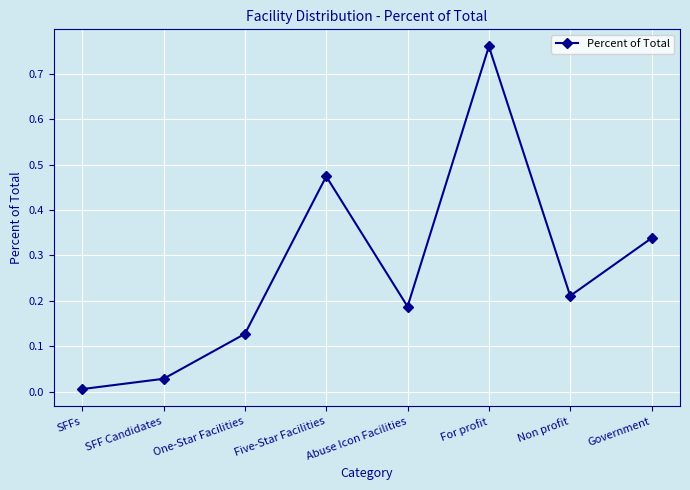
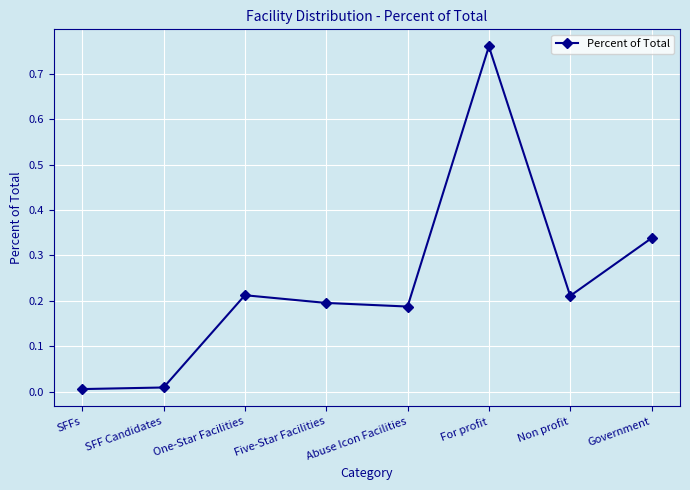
  {
    "SFFs": 0.01,
-   "SFF Candidates": 0.03,
-   "One-Star Facilities": 0.13,
-   "Five-Star Facilities": 0.47,
+   "SFF Candidates": 0.01,
+   "One-Star Facilities": 0.21,
+   "Five-Star Facilities": 0.20,
    "Abuse Icon Facilities": 0.19,
    "For profit": 0.76,
    "Non profit": 0.21,
    "Government": 0.34
  }
